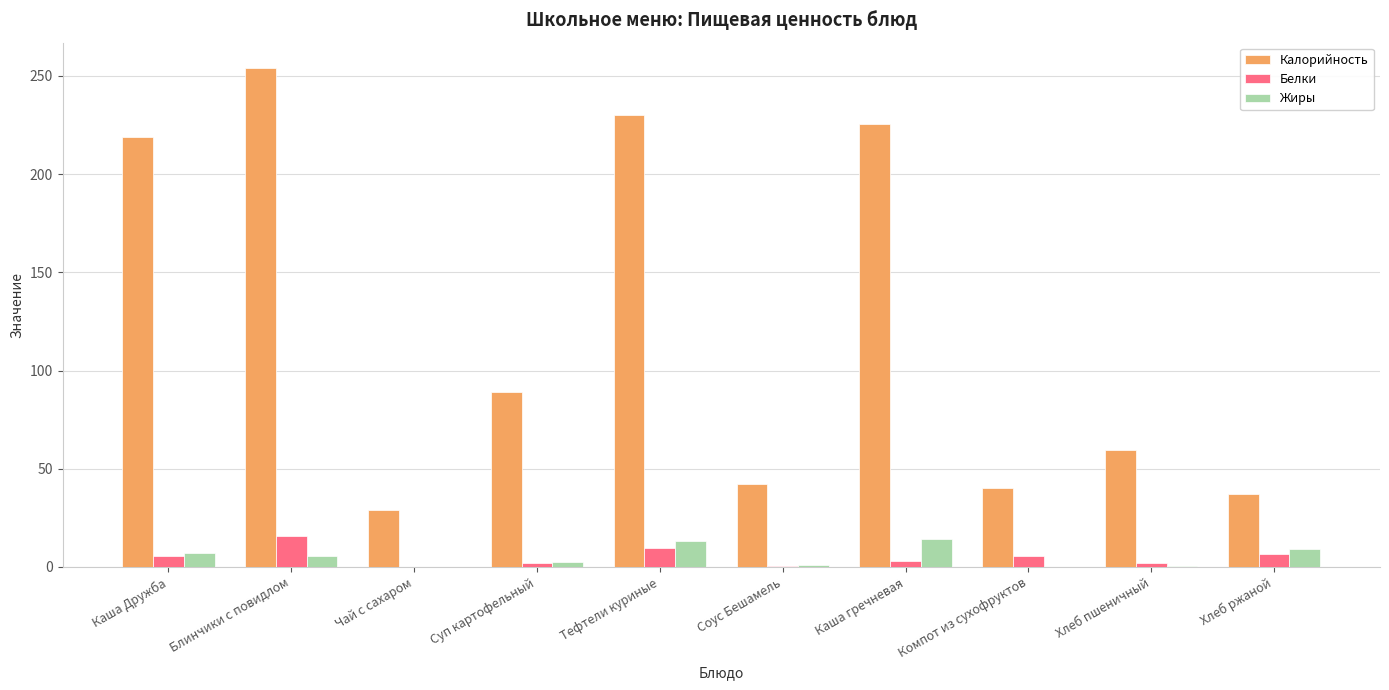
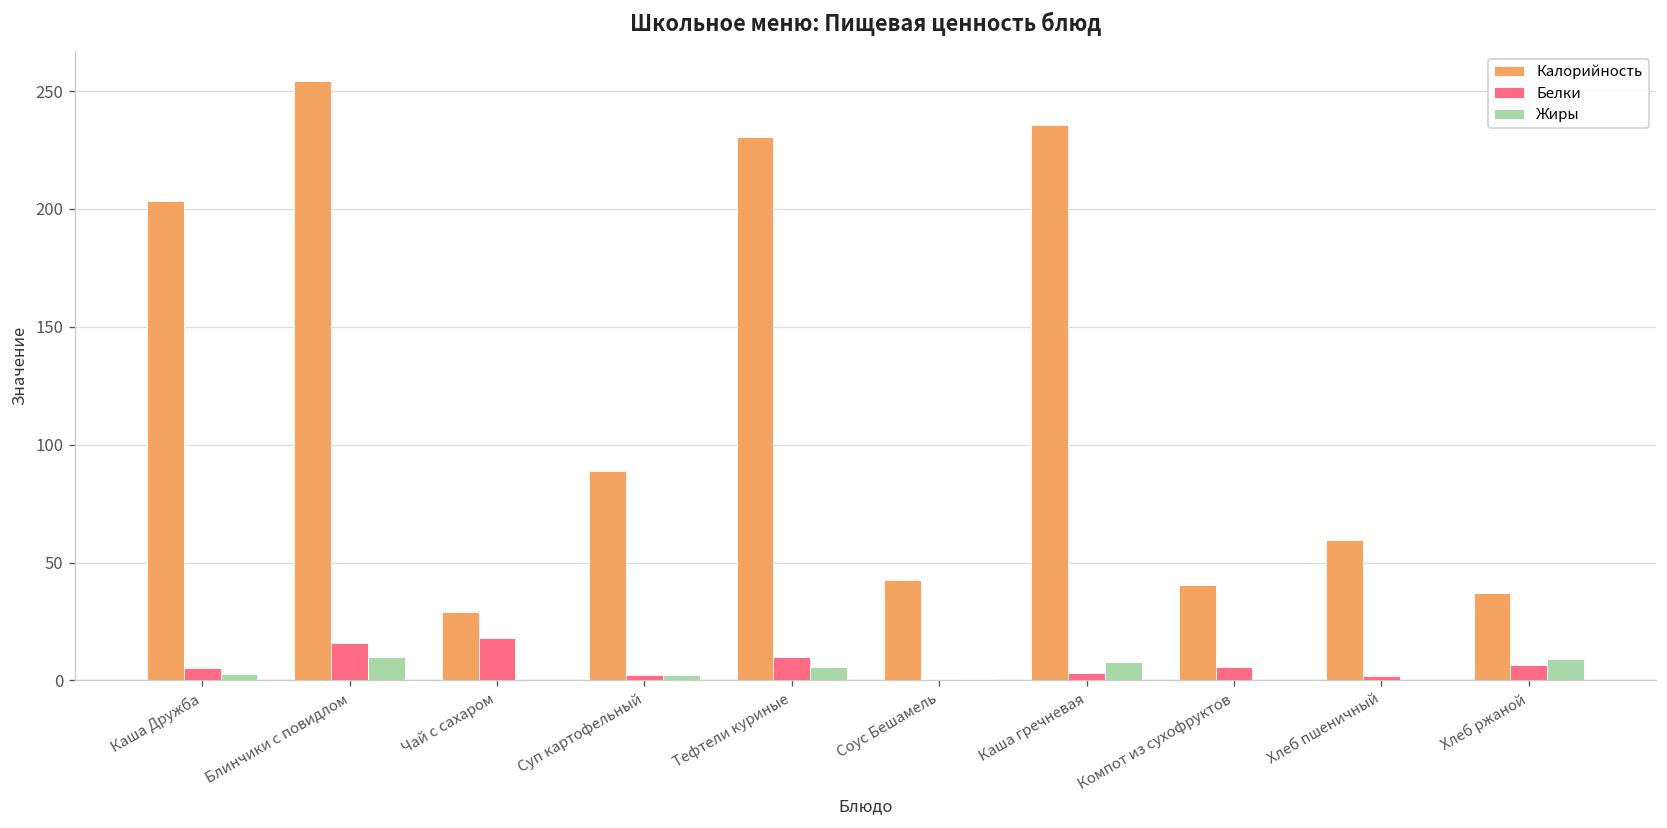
  {
    "Калорийность": {
-     "Каша Дружба": 219,
+     "Каша Дружба": 204,
      "Блинчики с повидлом": 254,
      "Чай с сахаром": 29,
      "Суп картофельный": 89,
      "Тефтели куриные": 230,
      "Соус Бешамель": 42,
-     "Каша гречневая": 226,
+     "Каша гречневая": 236,
      "Компот из сухофруктов": 40,
      "Хлеб пшеничный": 60,
      "Хлеб ржаной": 37
    },
    "Белки": {
      "Каша Дружба": 5,
      "Блинчики с повидлом": 16,
-     "Чай с сахаром": 0,
+     "Чай с сахаром": 18,
      "Суп картофельный": 2,
      "Тефтели куриные": 10,
      "Каша гречневая": 3,
      "Компот из сухофруктов": 6,
      "Хлеб пшеничный": 2,
      "Хлеб ржаной": 6
    },
    "Жиры": {
-     "Каша Дружба": 7,
-     "Блинчики с повидлом": 6,
+     "Каша Дружба": 3,
+     "Блинчики с повидлом": 10,
      "Суп картофельный": 2,
-     "Тефтели куриные": 13,
-     "Каша гречневая": 14,
+     "Тефтели куриные": 6,
+     "Каша гречневая": 8,
      "Компот из сухофруктов": 0,
      "Хлеб ржаной": 9
    }
  }
